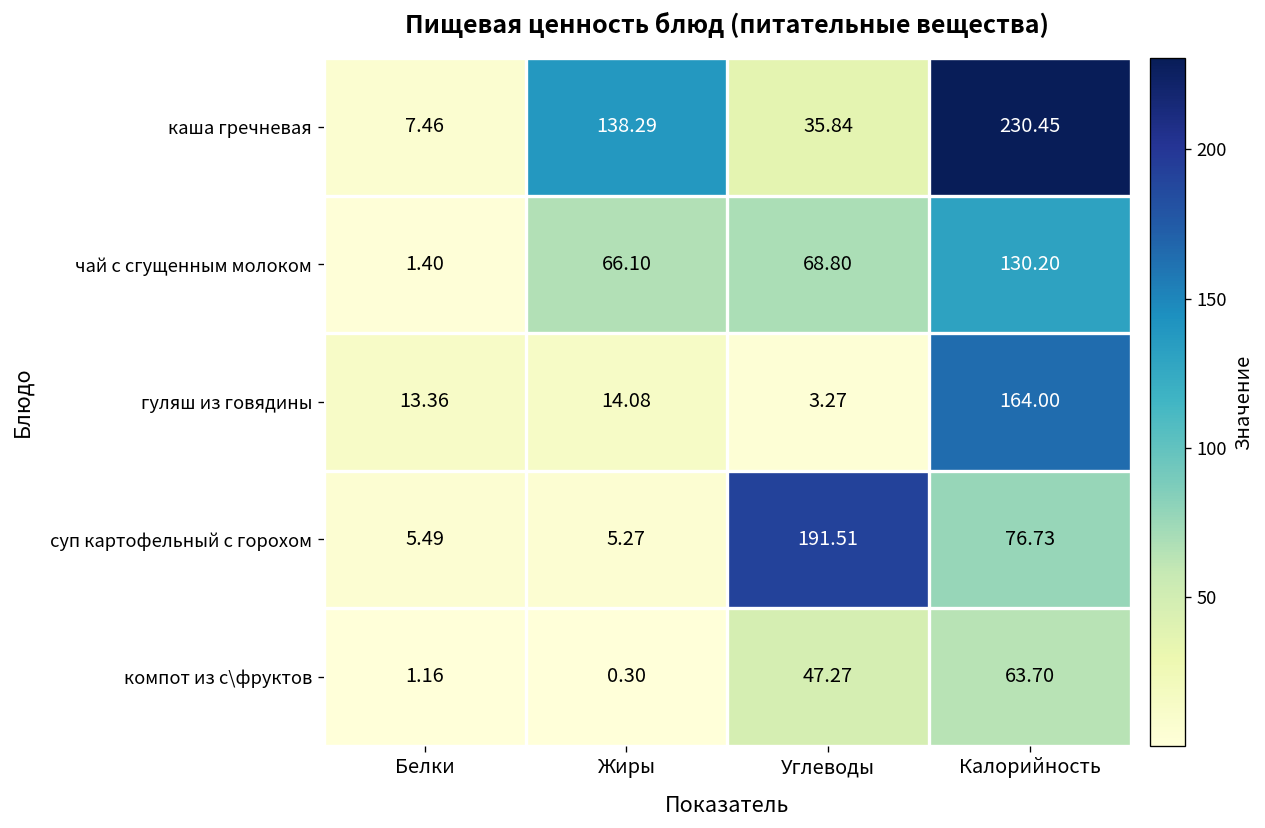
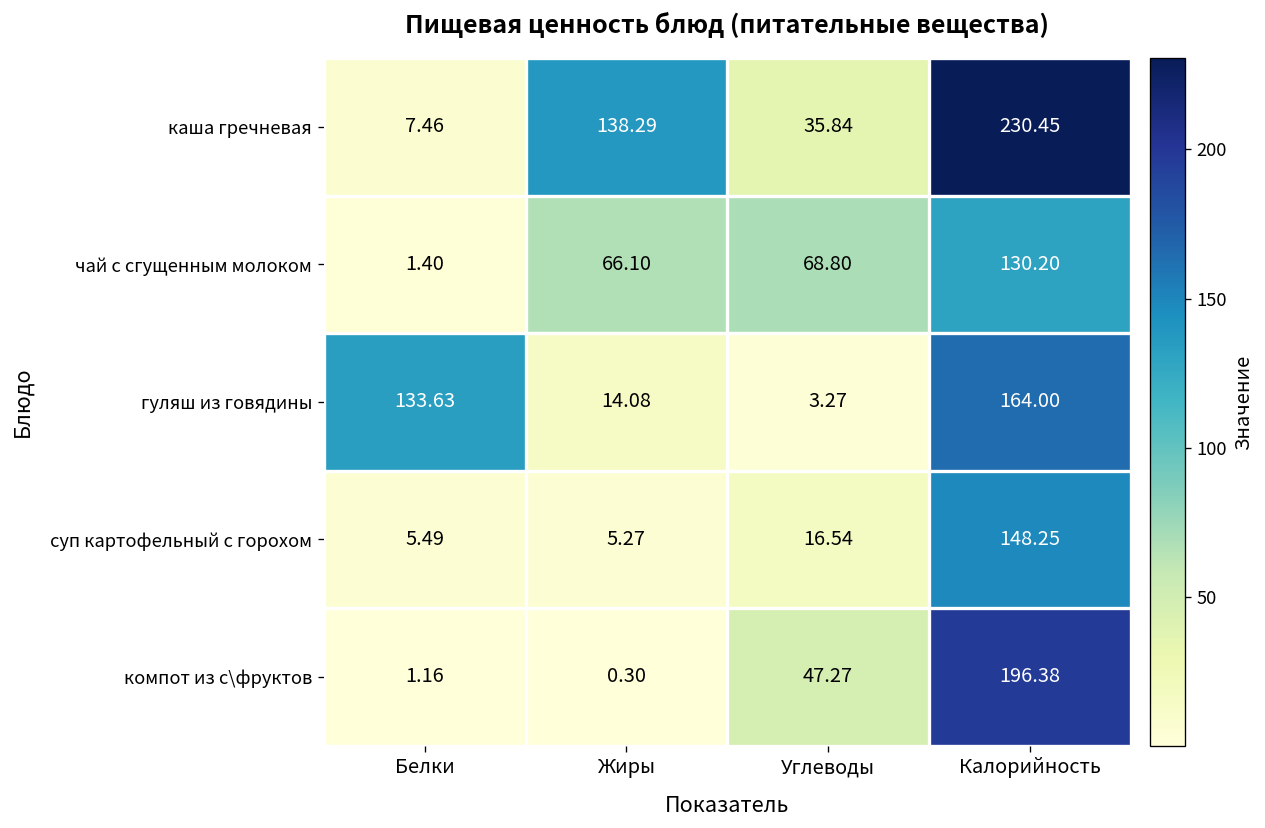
  {
    "каша гречневая": {
      "Белки": 7.46,
      "Жиры": 138.29,
      "Углеводы": 35.84,
      "Калорийность": 230.45
    },
    "чай с сгущенным молоком": {
      "Белки": 1.40,
      "Жиры": 66.10,
      "Углеводы": 68.80,
      "Калорийность": 130.20
    },
    "гуляш из говядины": {
-     "Белки": 13.36,
+     "Белки": 133.63,
      "Жиры": 14.08,
      "Углеводы": 3.27,
      "Калорийность": 164.00
    },
    "суп картофельный с горохом": {
      "Белки": 5.49,
      "Жиры": 5.27,
-     "Углеводы": 191.51,
-     "Калорийность": 76.73
+     "Углеводы": 16.54,
+     "Калорийность": 148.25
    },
    "компот из с\\фруктов": {
      "Белки": 1.16,
      "Жиры": 0.30,
      "Углеводы": 47.27,
-     "Калорийность": 63.70
+     "Калорийность": 196.38
    }
  }
